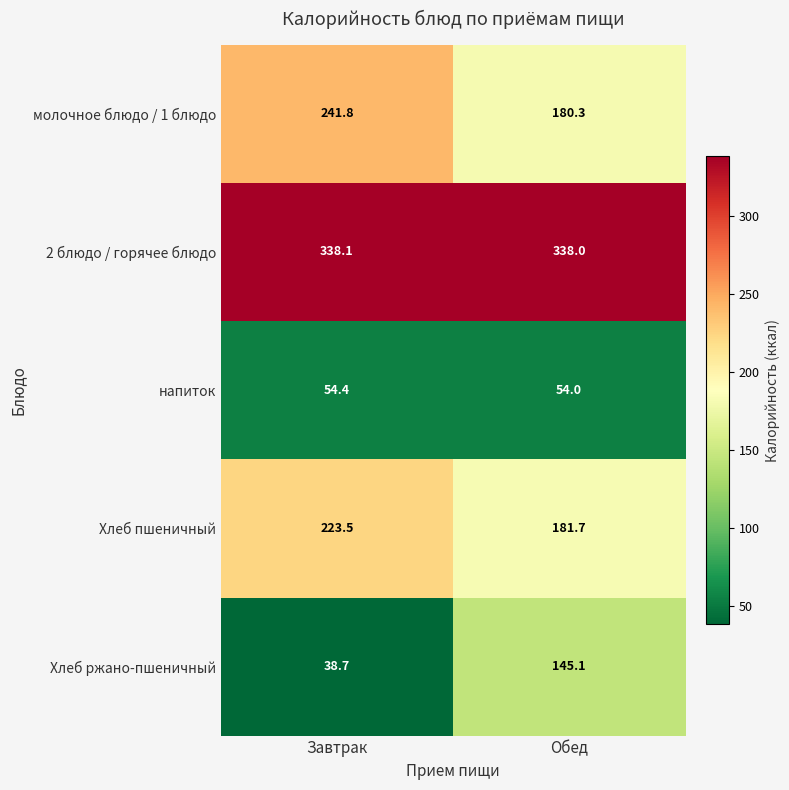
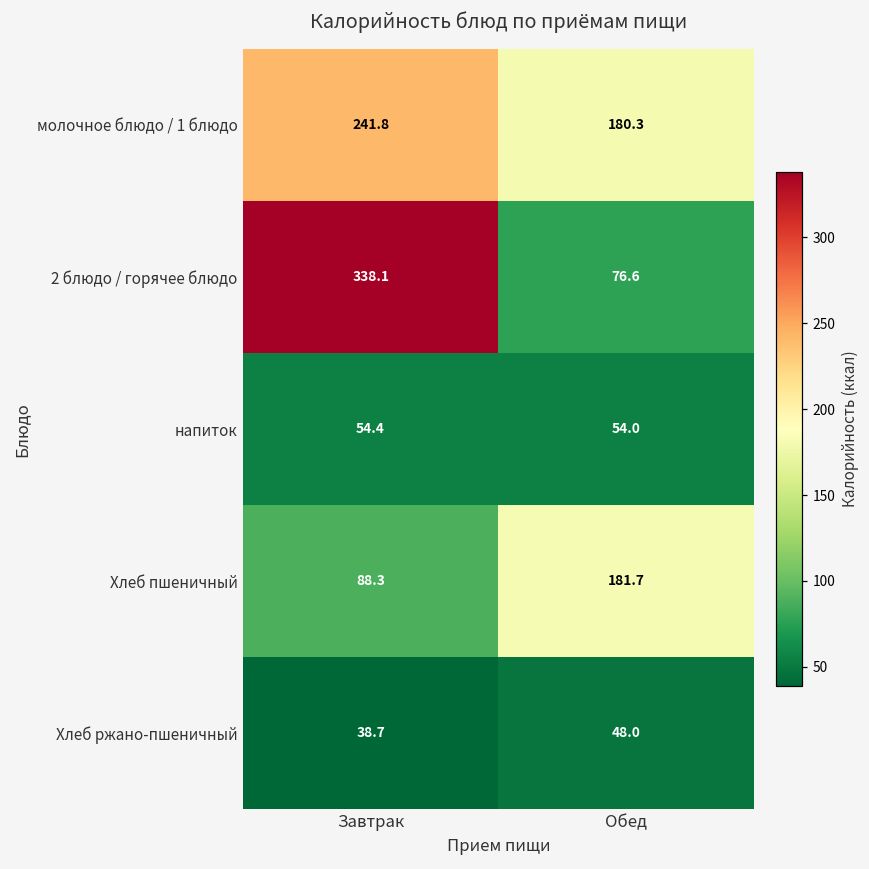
  {
    "молочное блюдо / 1 блюдо": {
      "Завтрак": 241.8,
      "Обед": 180.3
    },
    "2 блюдо / горячее блюдо": {
      "Завтрак": 338.1,
-     "Обед": 338.0
+     "Обед": 76.6
    },
    "напиток": {
      "Завтрак": 54.4,
      "Обед": 54.0
    },
    "Хлеб пшеничный": {
-     "Завтрак": 223.5,
+     "Завтрак": 88.3,
      "Обед": 181.7
    },
    "Хлеб ржано-пшеничный": {
      "Завтрак": 38.7,
-     "Обед": 145.1
+     "Обед": 48.0
    }
  }
